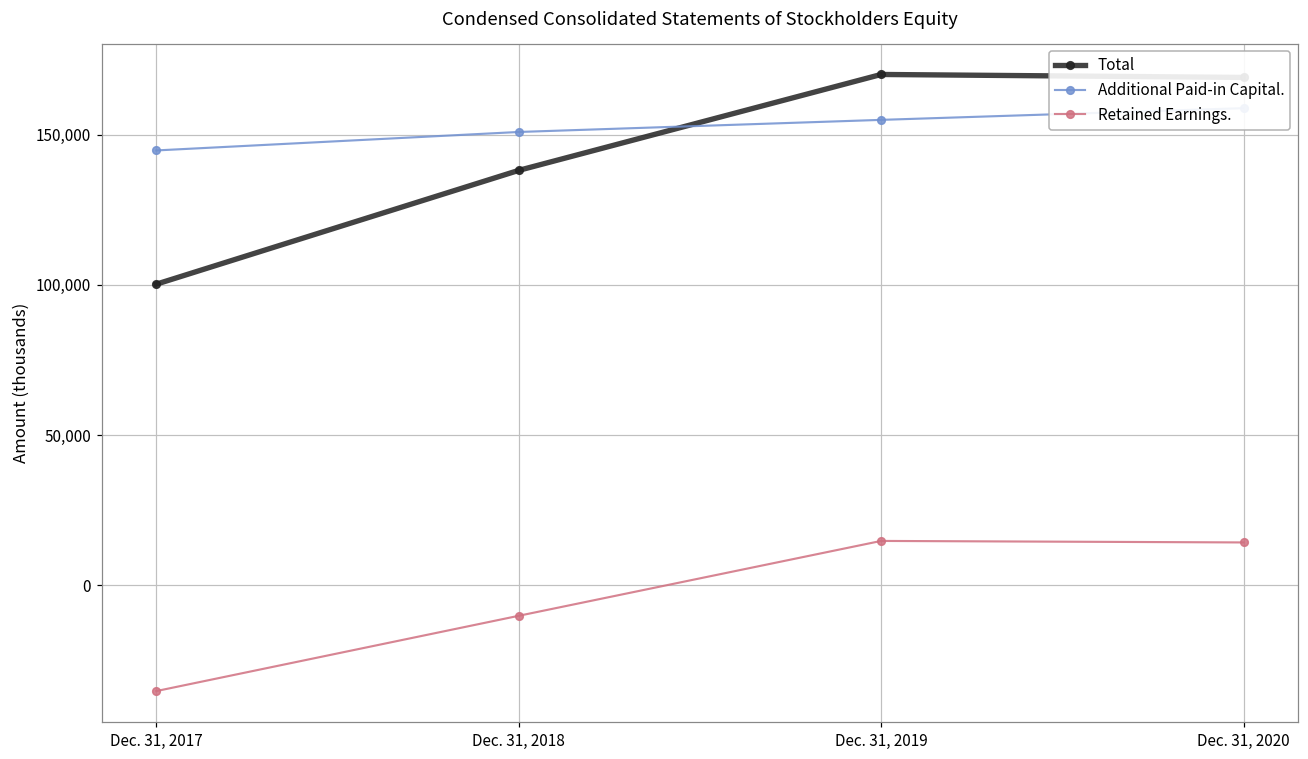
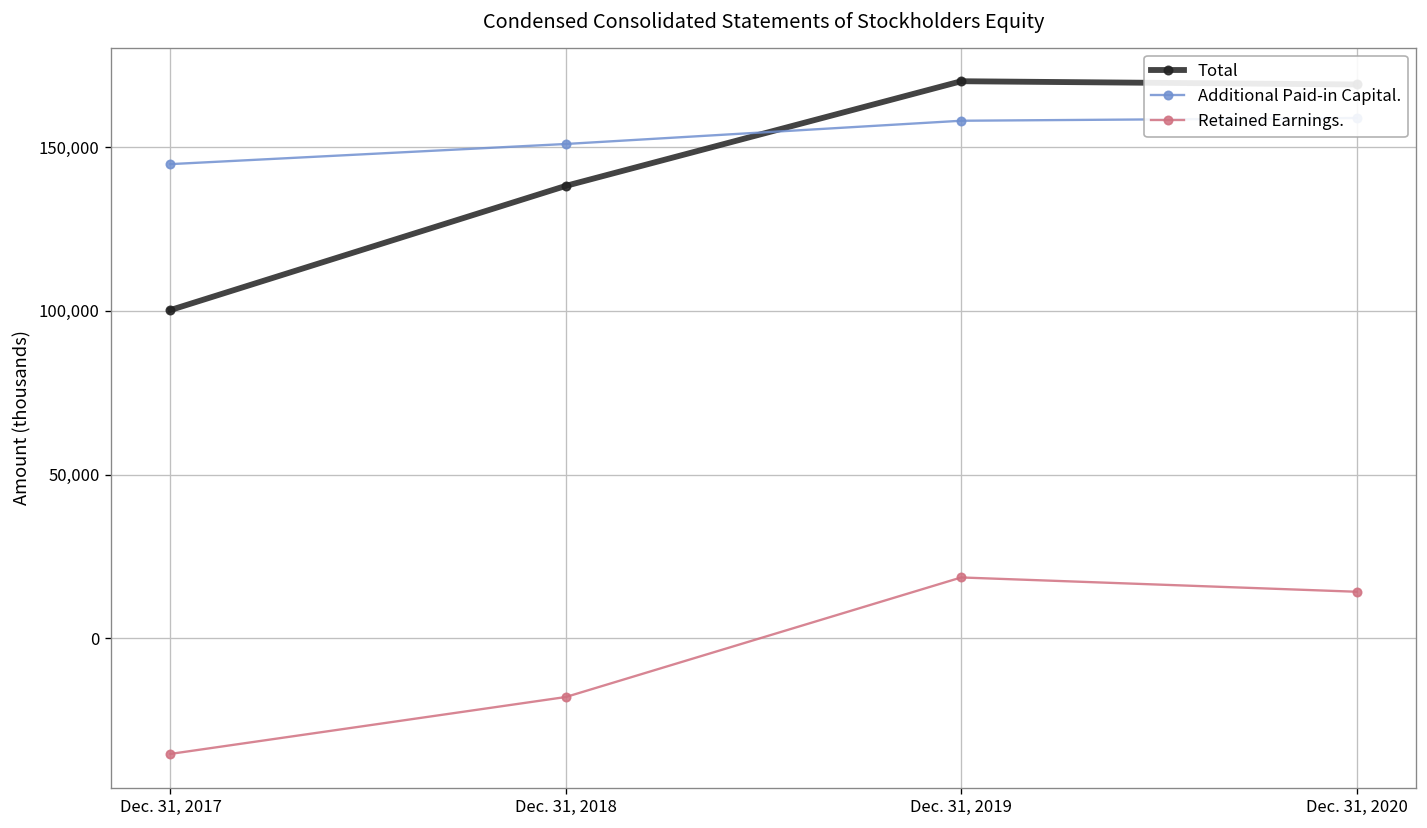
  {
    "Total": {
      "Dec. 31, 2017": "100,000",
      "Dec. 31, 2018": "138,000",
      "Dec. 31, 2019": "170,000"
    },
    "Additional Paid-in Capital.": {
      "Dec. 31, 2017": "145,000",
      "Dec. 31, 2018": "151,000",
-     "Dec. 31, 2019": "155,000"
+     "Dec. 31, 2019": "158,000"
    },
    "Retained Earnings.": {
      "Dec. 31, 2017": "-35,000",
-     "Dec. 31, 2018": "-10,000",
-     "Dec. 31, 2019": "15,000",
+     "Dec. 31, 2018": "-18,000",
+     "Dec. 31, 2019": "19,000",
      "Dec. 31, 2020": "14,000"
    }
  }
